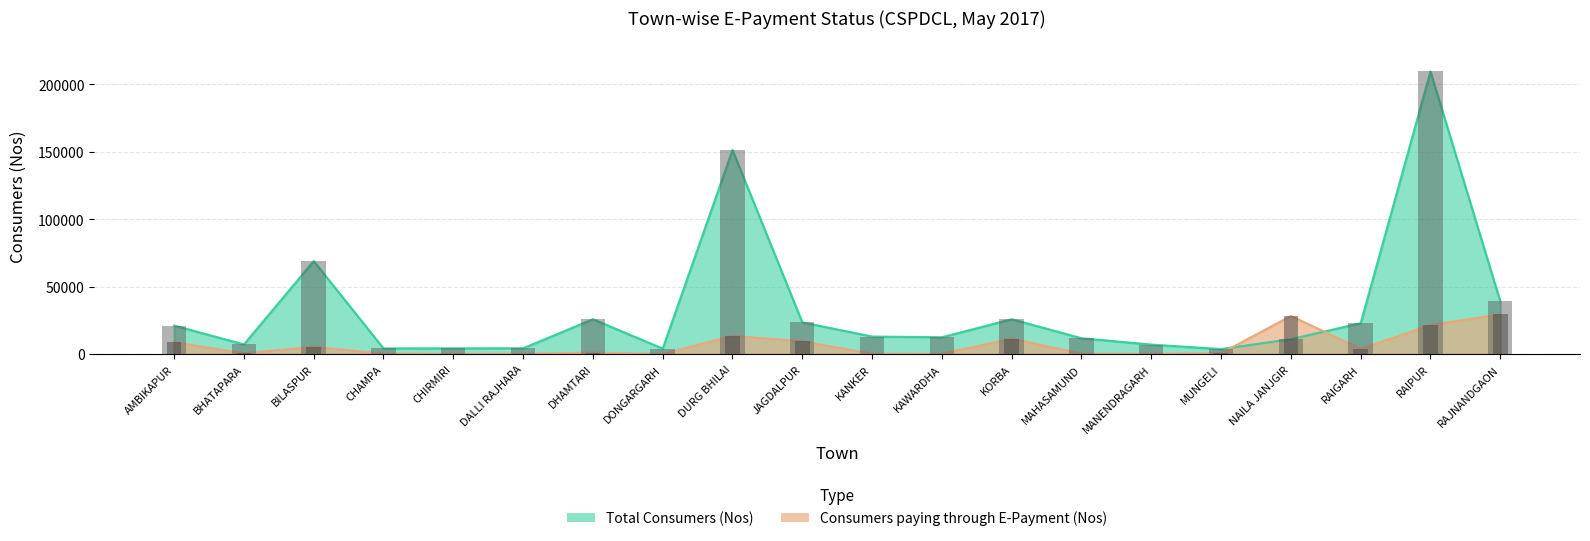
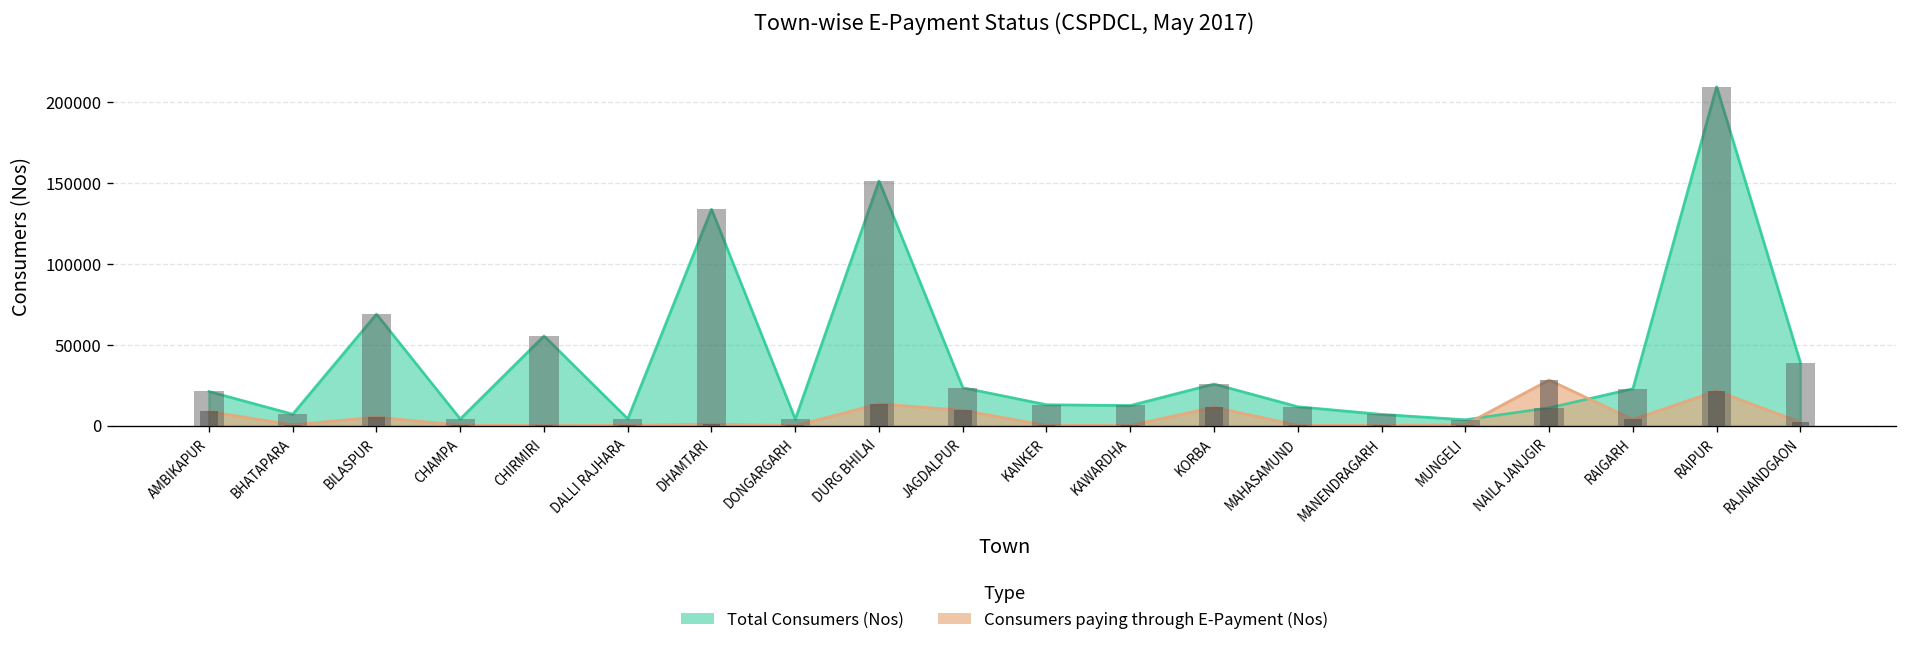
  {
    "Total Consumers (Nos)": {
      "AMBIKAPUR": 21000,
      "BHATAPARA": 7000,
      "BILASPUR": 69000,
      "CHAMPA": 4000,
-     "CHIRMIRI": 4000,
+     "CHIRMIRI": 55000,
      "DALLI RAJHARA": 4000,
-     "DHAMTARI": 26000,
+     "DHAMTARI": 134000,
      "DONGARGARH": 4000,
      "DURG BHILAI": 151000,
      "JAGDALPUR": 23000,
      "KANKER": 13000,
      "KAWARDHA": 12000,
      "KORBA": 26000,
      "MAHASAMUND": 12000,
      "MANENDRAGARH": 7000,
      "MUNGELI": 4000,
      "NAILA JANJGIR": 11000,
      "RAIGARH": 23000,
      "RAIPUR": 210000,
      "RAJNANDGAON": 39000
    },
    "Consumers paying through E-Payment (Nos)": {
      "AMBIKAPUR": 9000,
      "BHATAPARA": 1000,
      "BILASPUR": 5000,
      "CHAMPA": 0,
      "CHIRMIRI": 0,
      "DALLI RAJHARA": 0,
      "DHAMTARI": 1000,
      "DONGARGARH": 0,
      "DURG BHILAI": 13000,
      "JAGDALPUR": 9000,
      "KANKER": 0,
      "KAWARDHA": 0,
      "KORBA": 11000,
      "MAHASAMUND": 0,
      "MANENDRAGARH": 0,
      "MUNGELI": 1000,
      "NAILA JANJGIR": 28000,
      "RAIGARH": 4000,
      "RAIPUR": 22000,
-     "RAJNANDGAON": 29000
+     "RAJNANDGAON": 2000
    }
  }
